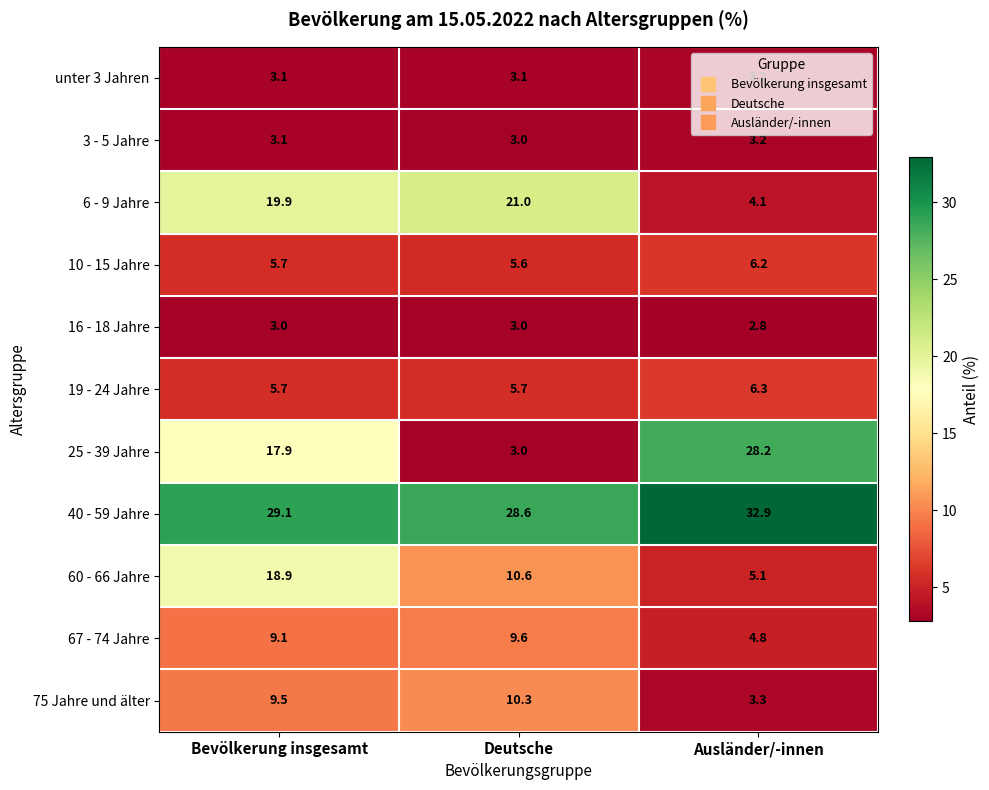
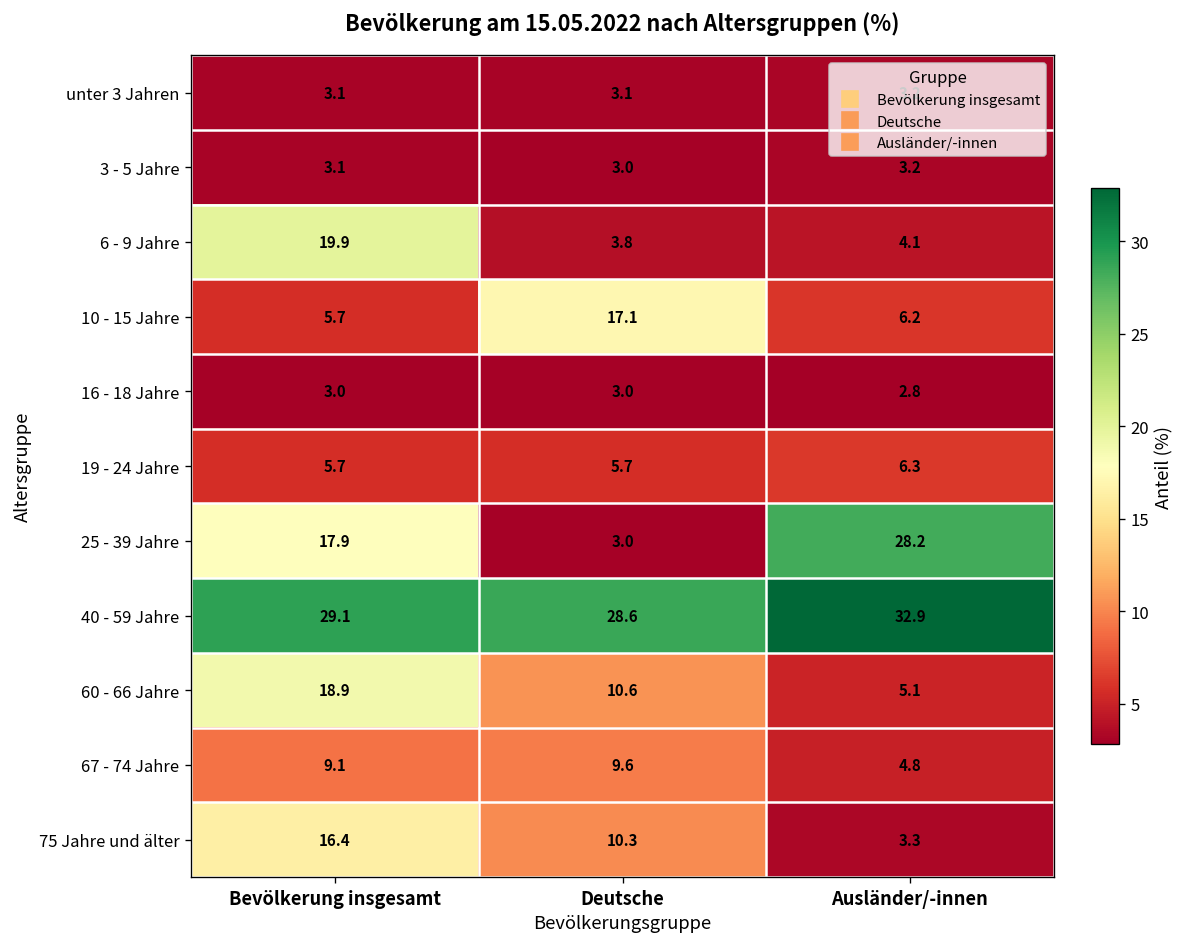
  {
    "unter 3 Jahren": {
      "Bevölkerung insgesamt": 3.1,
      "Deutsche": 3.1
    },
    "3 - 5 Jahre": {
      "Bevölkerung insgesamt": 3.1,
      "Deutsche": 3.0
    },
    "6 - 9 Jahre": {
      "Bevölkerung insgesamt": 19.9,
-     "Deutsche": 21.0,
+     "Deutsche": 3.8,
      "Ausländer/-innen": 4.1
    },
    "10 - 15 Jahre": {
      "Bevölkerung insgesamt": 5.7,
-     "Deutsche": 5.6,
+     "Deutsche": 17.1,
      "Ausländer/-innen": 6.2
    },
    "16 - 18 Jahre": {
      "Bevölkerung insgesamt": 3.0,
      "Deutsche": 3.0,
      "Ausländer/-innen": 2.8
    },
    "19 - 24 Jahre": {
      "Bevölkerung insgesamt": 5.7,
      "Deutsche": 5.7,
      "Ausländer/-innen": 6.3
    },
    "25 - 39 Jahre": {
      "Bevölkerung insgesamt": 17.9,
      "Deutsche": 3.0,
      "Ausländer/-innen": 28.2
    },
    "40 - 59 Jahre": {
      "Bevölkerung insgesamt": 29.1,
      "Deutsche": 28.6,
      "Ausländer/-innen": 32.9
    },
    "60 - 66 Jahre": {
      "Bevölkerung insgesamt": 18.9,
      "Deutsche": 10.6,
      "Ausländer/-innen": 5.1
    },
    "67 - 74 Jahre": {
      "Bevölkerung insgesamt": 9.1,
      "Deutsche": 9.6,
      "Ausländer/-innen": 4.8
    },
    "75 Jahre und älter": {
-     "Bevölkerung insgesamt": 9.5,
+     "Bevölkerung insgesamt": 16.4,
      "Deutsche": 10.3,
      "Ausländer/-innen": 3.3
    }
  }
